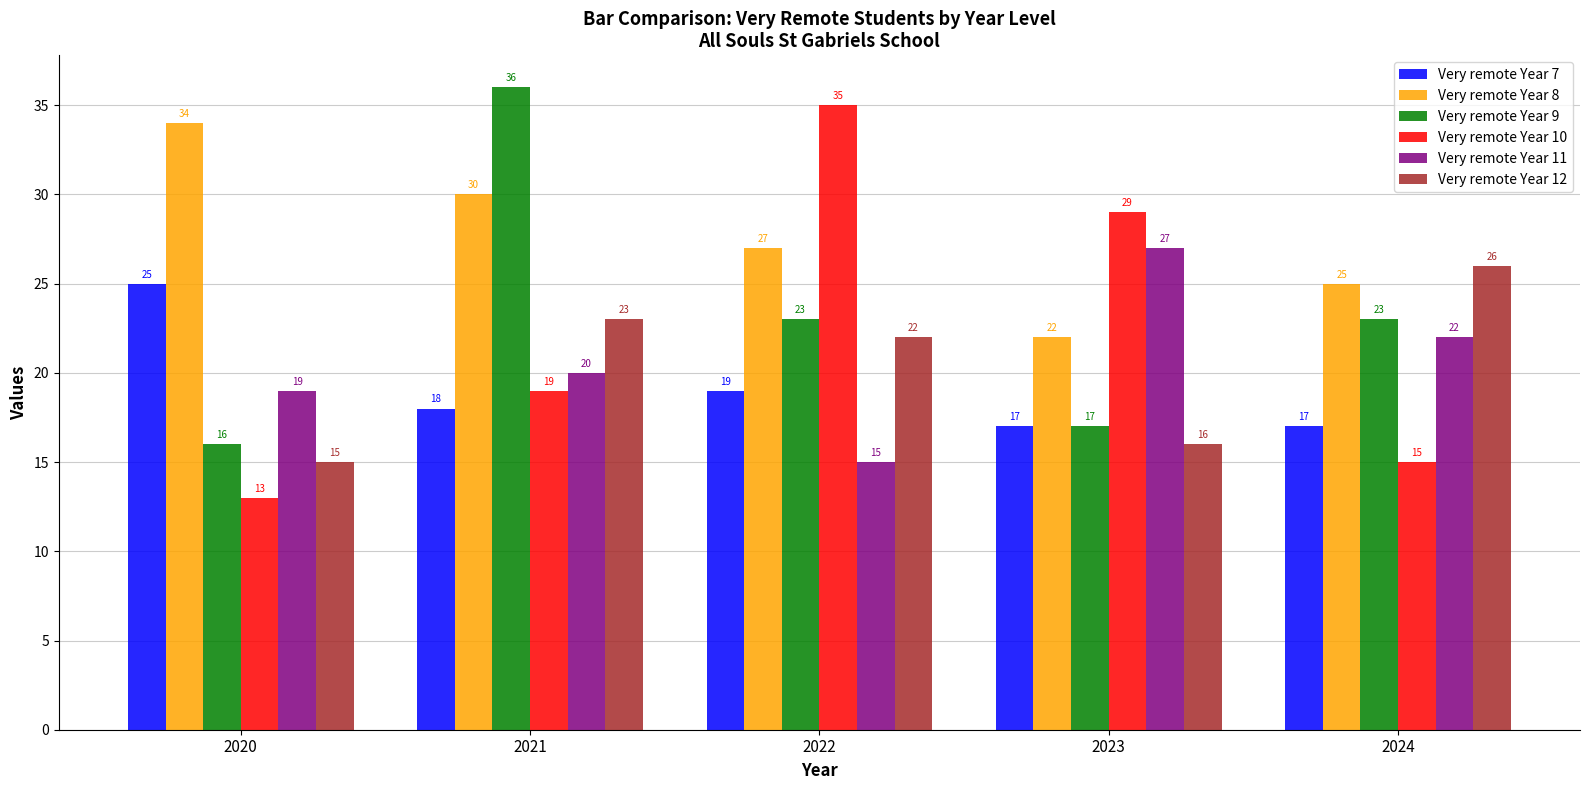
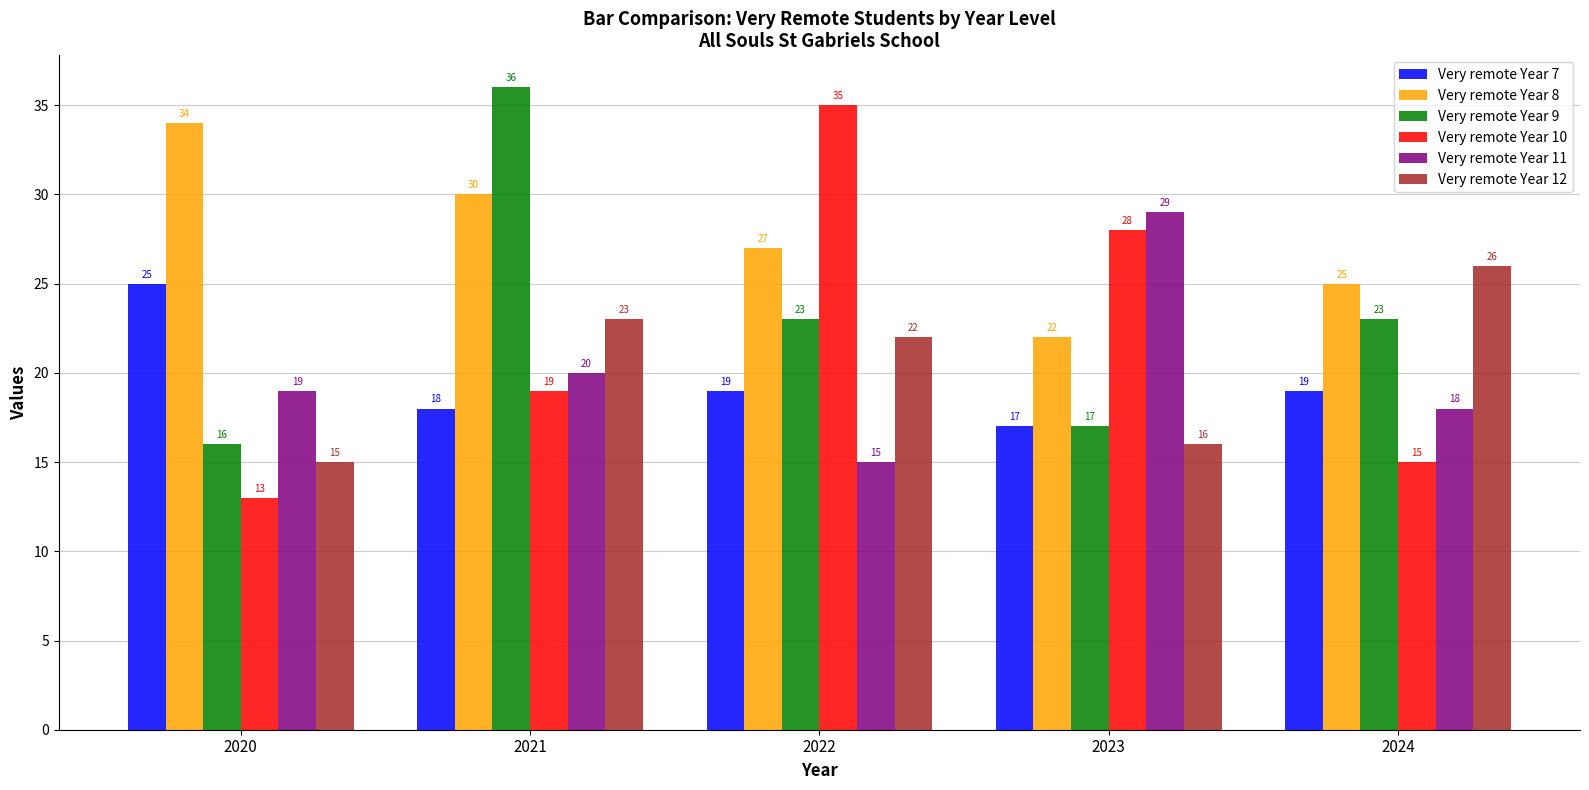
  {
    "Very remote Year 7": {
      "2020": 25,
      "2021": 18,
      "2022": 19,
      "2023": 17,
-     "2024": 17
+     "2024": 19
    },
    "Very remote Year 8": {
      "2020": 34,
      "2021": 30,
      "2022": 27,
      "2023": 22,
      "2024": 25
    },
    "Very remote Year 9": {
      "2020": 16,
      "2021": 36,
      "2022": 23,
      "2023": 17,
      "2024": 23
    },
    "Very remote Year 10": {
      "2020": 13,
      "2021": 19,
      "2022": 35,
-     "2023": 29,
+     "2023": 28,
      "2024": 15
    },
    "Very remote Year 11": {
      "2020": 19,
      "2021": 20,
      "2022": 15,
-     "2023": 27,
-     "2024": 22
+     "2023": 29,
+     "2024": 18
    },
    "Very remote Year 12": {
      "2020": 15,
      "2021": 23,
      "2022": 22,
      "2023": 16,
      "2024": 26
    }
  }
